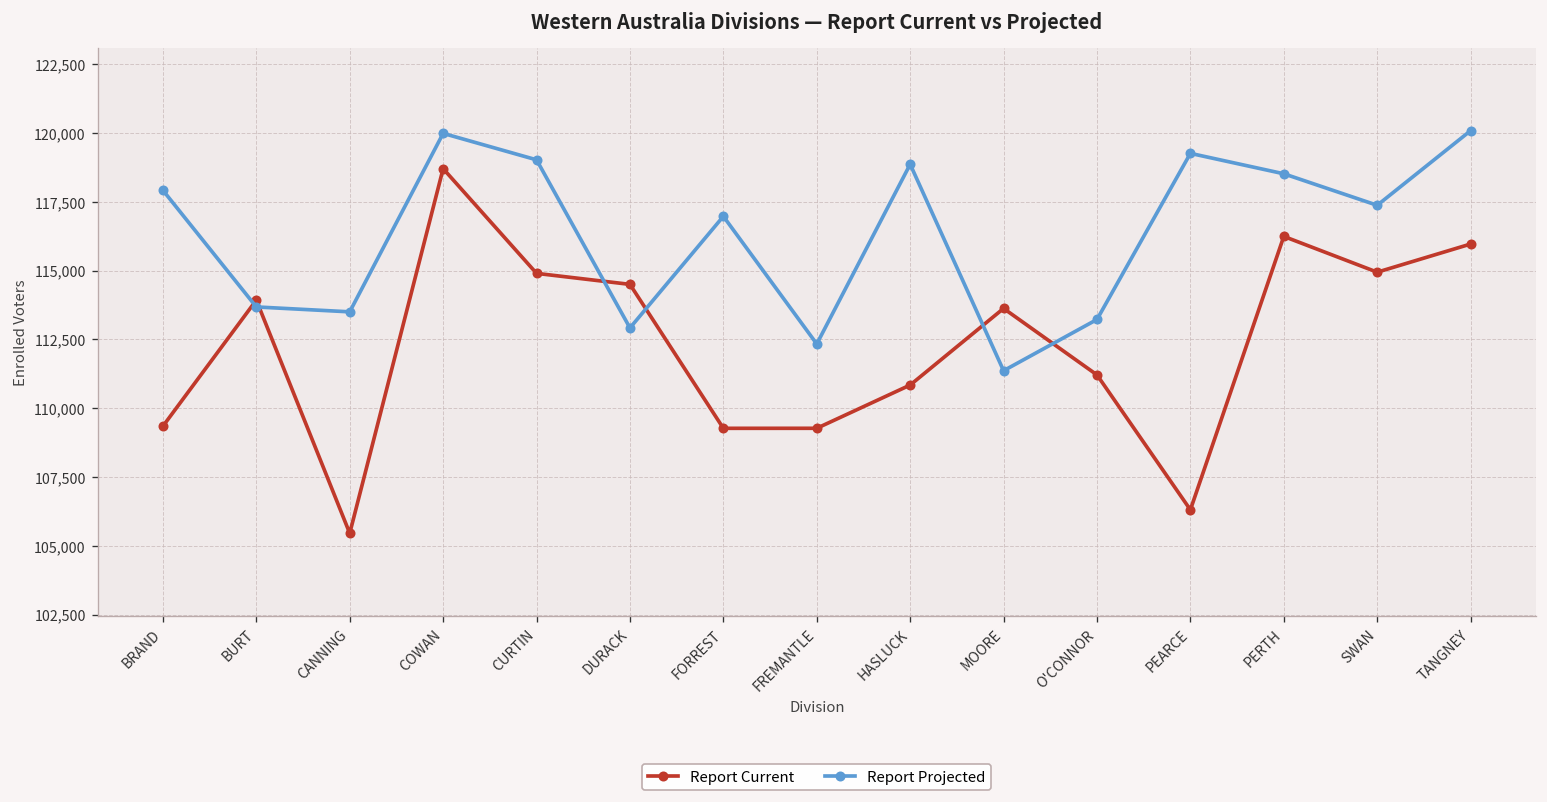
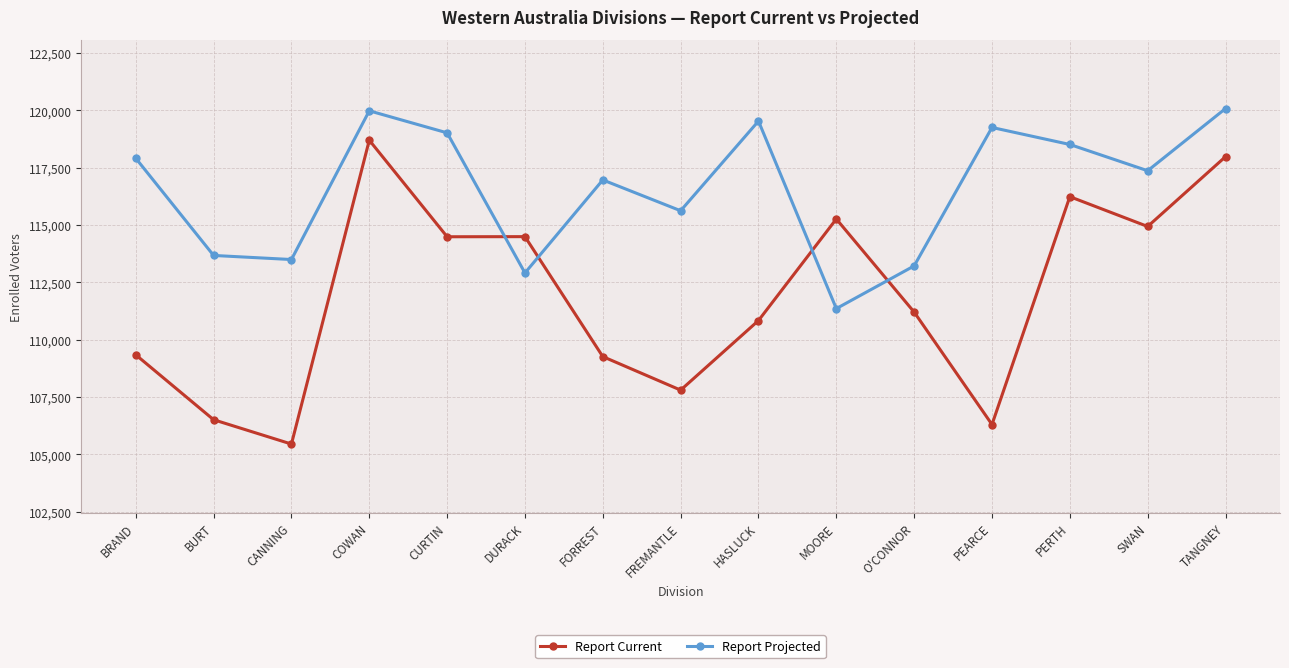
  {
    "Report Current": {
      "BRAND": "109,300",
-     "BURT": "113,900",
+     "BURT": "106,500",
      "CANNING": "105,500",
      "COWAN": "118,700",
-     "CURTIN": "114,900",
+     "CURTIN": "114,500",
      "DURACK": "114,500",
      "FORREST": "109,300",
-     "FREMANTLE": "109,300",
+     "FREMANTLE": "107,800",
      "HASLUCK": "110,800",
-     "MOORE": "113,600",
+     "MOORE": "115,300",
      "O'CONNOR": "111,200",
      "PEARCE": "106,300",
      "PERTH": "116,200",
      "SWAN": "114,900",
-     "TANGNEY": "116,000"
+     "TANGNEY": "118,000"
    },
    "Report Projected": {
      "BRAND": "117,900",
      "BURT": "113,700",
      "CANNING": "113,500",
      "COWAN": "120,000",
      "CURTIN": "119,000",
      "DURACK": "112,900",
      "FORREST": "117,000",
-     "FREMANTLE": "112,300",
-     "HASLUCK": "118,900",
+     "FREMANTLE": "115,600",
+     "HASLUCK": "119,500",
      "MOORE": "111,400",
      "O'CONNOR": "113,200",
      "PEARCE": "119,300",
      "PERTH": "118,500",
      "SWAN": "117,400",
      "TANGNEY": "120,100"
    }
  }
